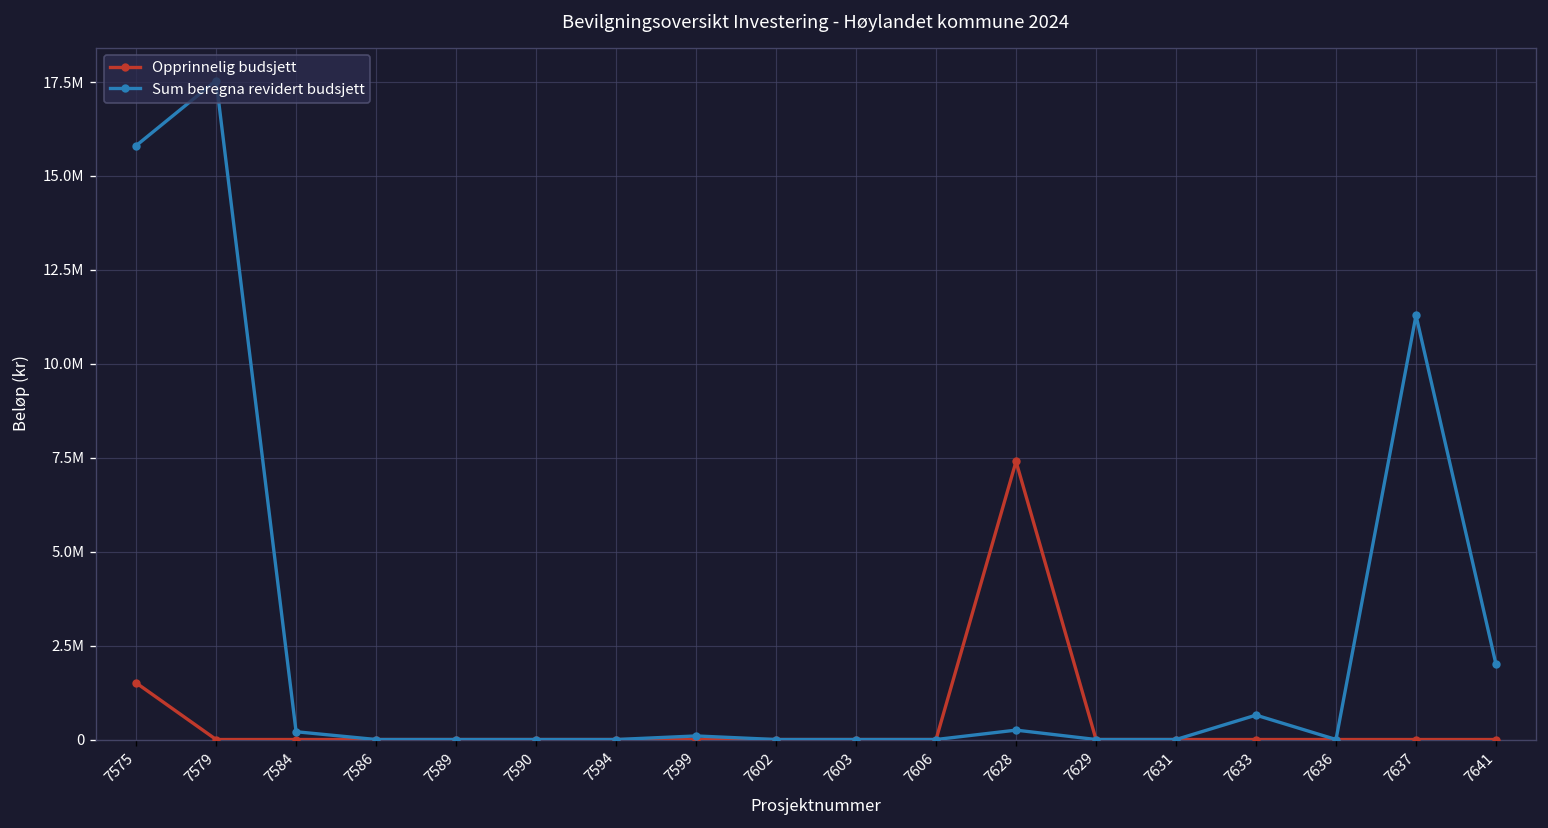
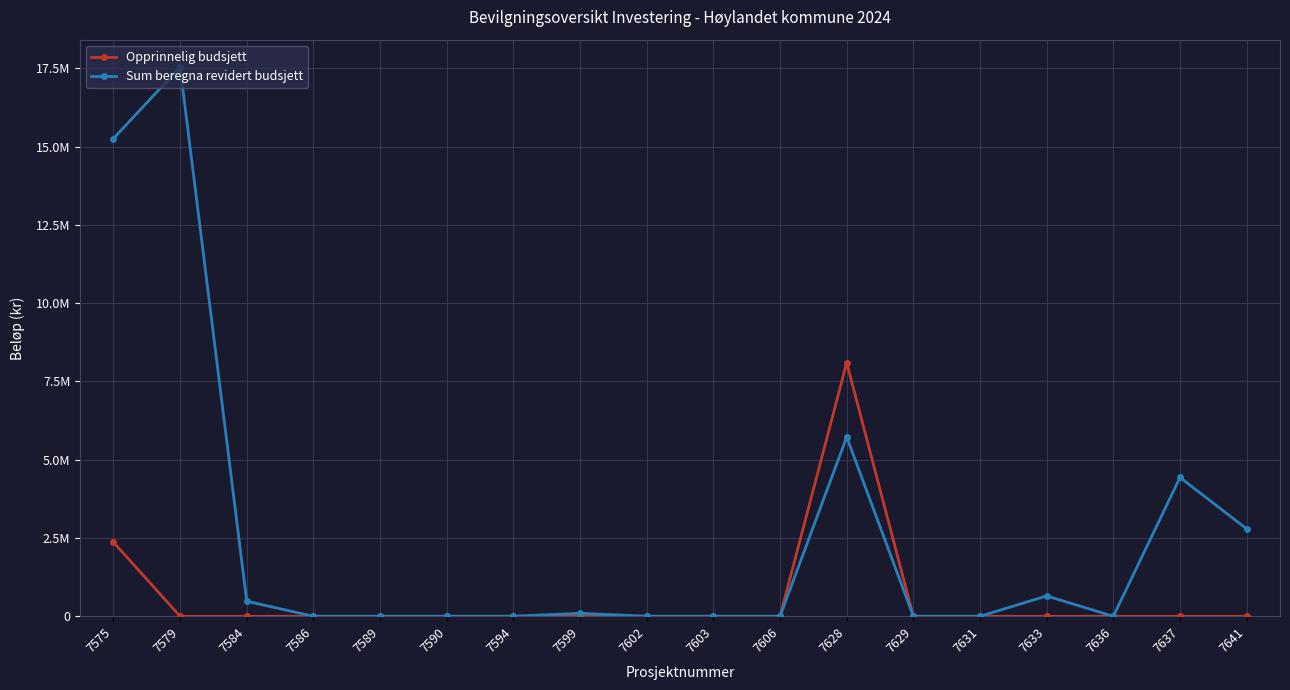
  {
    "Opprinnelig budsjett": {
-     "7575": 1500000,
+     "7575": 2400000,
      "7579": 0,
      "7584": 0,
      "7599": 0,
-     "7628": 7400000,
+     "7628": 8100000,
      "7633": 0,
      "7637": 0,
      "7641": 0
    },
    "Sum beregna revidert budsjett": {
-     "7575": 15800000,
-     "7584": 200000,
+     "7575": 15300000,
+     "7584": 500000,
      "7599": 100000,
-     "7628": 300000,
+     "7628": 5700000,
      "7633": 600000,
-     "7637": 11300000,
-     "7641": 2000000
+     "7637": 4400000,
+     "7641": 2800000
    }
  }
